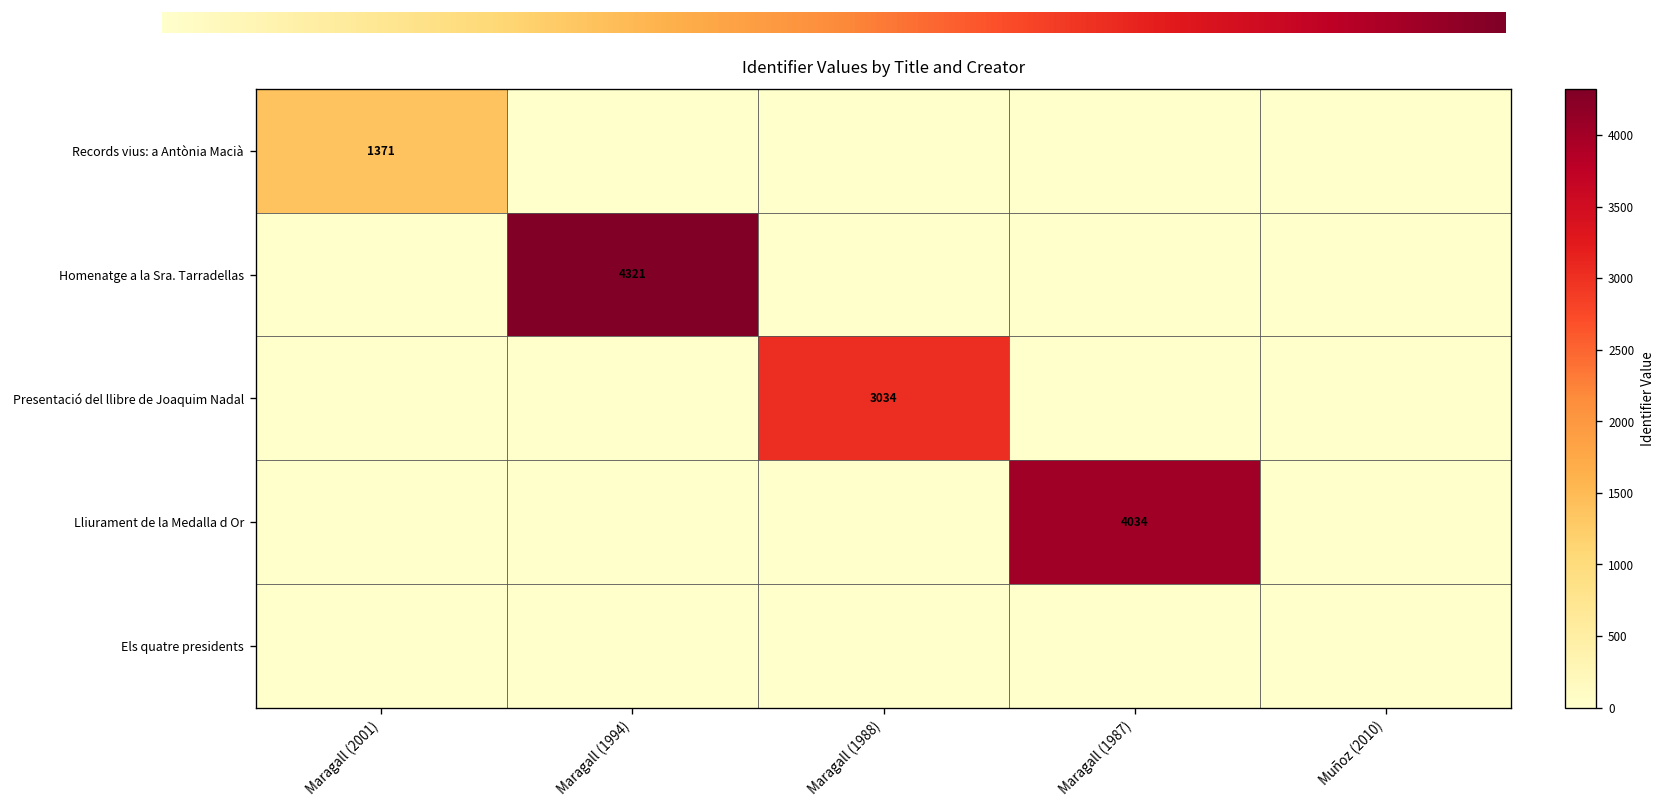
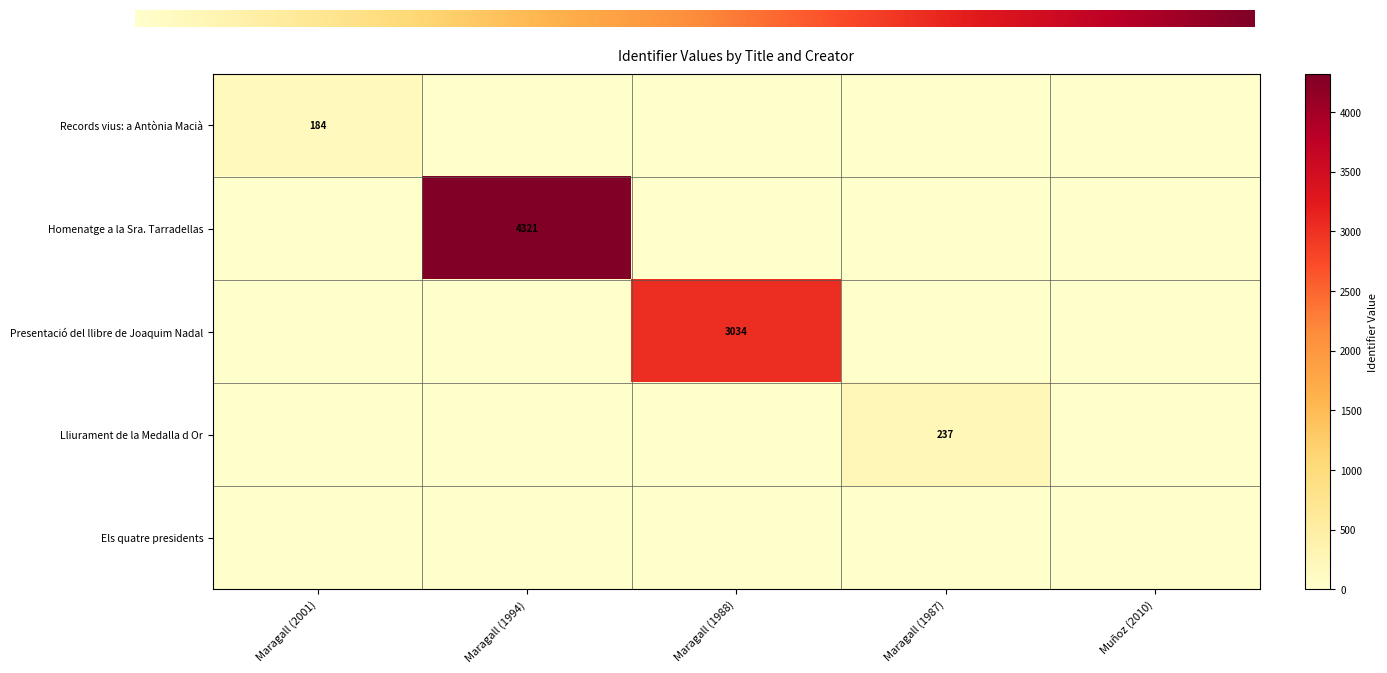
  {
    "Records vius: a Antònia Macià": {
-     "Maragall (2001)": 1371
+     "Maragall (2001)": 184
    },
    "Homenatge a la Sra. Tarradellas": {
      "Maragall (1994)": 4321
    },
    "Presentació del llibre de Joaquim Nadal": {
      "Maragall (1988)": 3034
    },
    "Lliurament de la Medalla d Or": {
-     "Maragall (1987)": 4034
+     "Maragall (1987)": 237
    }
  }
